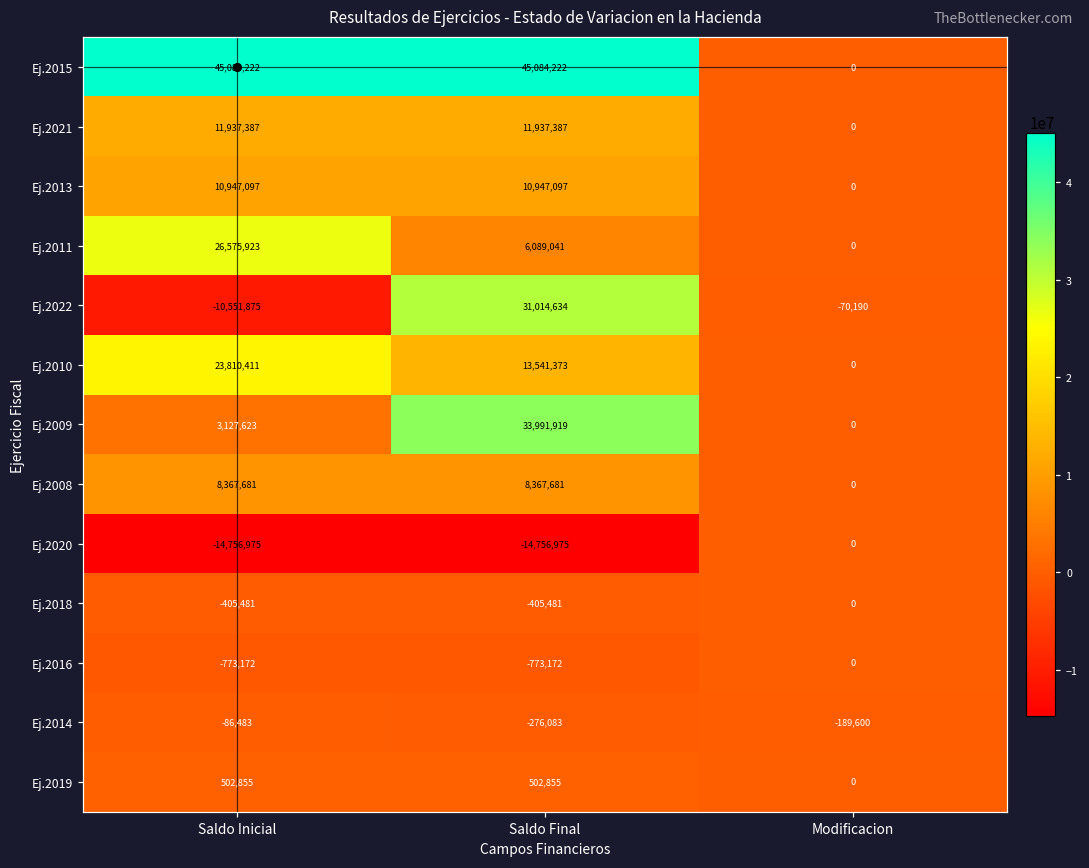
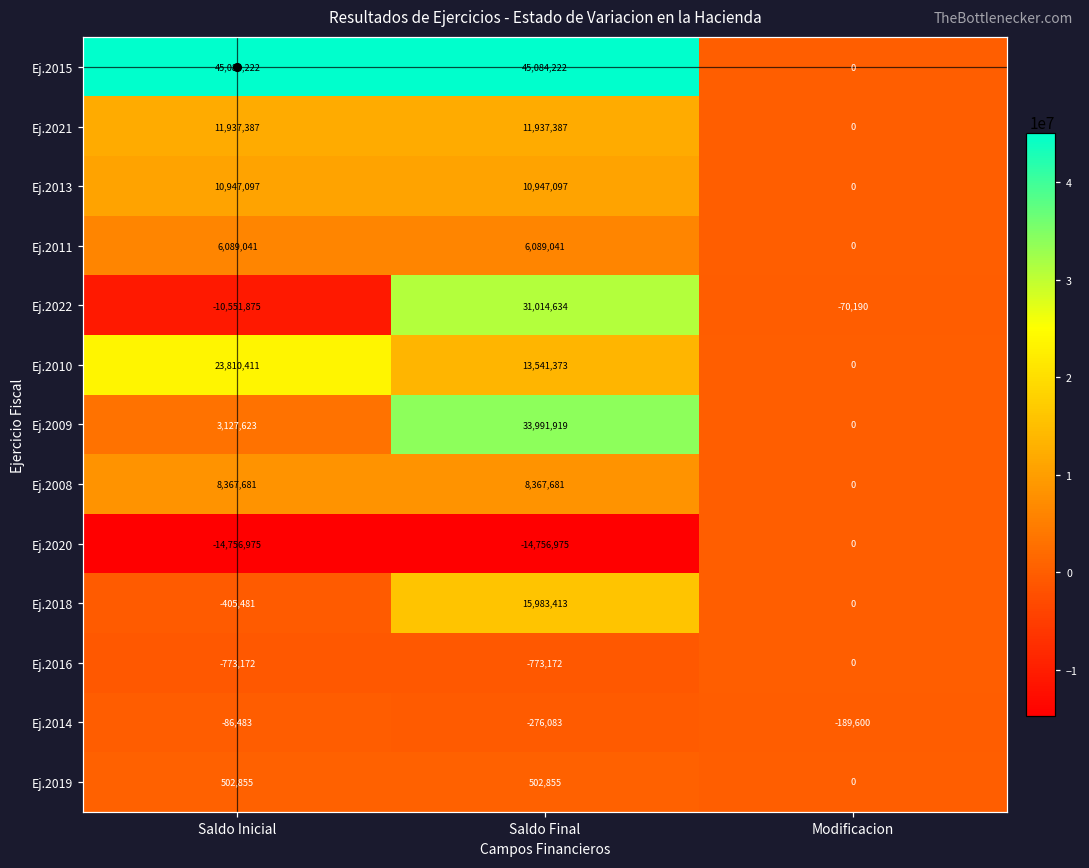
  {
    "Ej.2015": {
      "Saldo Final": "45,084,222",
      "Modificacion": "0"
    },
    "Ej.2021": {
      "Saldo Inicial": "11,937,387",
      "Saldo Final": "11,937,387",
      "Modificacion": "0"
    },
    "Ej.2013": {
      "Saldo Inicial": "10,947,097",
      "Saldo Final": "10,947,097",
      "Modificacion": "0"
    },
    "Ej.2011": {
-     "Saldo Inicial": "26,575,923",
+     "Saldo Inicial": "6,089,041",
      "Saldo Final": "6,089,041",
      "Modificacion": "0"
    },
    "Ej.2022": {
      "Saldo Inicial": "-10,551,875",
      "Saldo Final": "31,014,634",
      "Modificacion": "-70,190"
    },
    "Ej.2010": {
      "Saldo Inicial": "23,810,411",
      "Saldo Final": "13,541,373",
      "Modificacion": "0"
    },
    "Ej.2009": {
      "Saldo Inicial": "3,127,623",
      "Saldo Final": "33,991,919",
      "Modificacion": "0"
    },
    "Ej.2008": {
      "Saldo Inicial": "8,367,681",
      "Saldo Final": "8,367,681",
      "Modificacion": "0"
    },
    "Ej.2020": {
      "Saldo Inicial": "-14,756,975",
      "Saldo Final": "-14,756,975",
      "Modificacion": "0"
    },
    "Ej.2018": {
      "Saldo Inicial": "-405,481",
-     "Saldo Final": "-405,481",
+     "Saldo Final": "15,983,413",
      "Modificacion": "0"
    },
    "Ej.2016": {
      "Saldo Inicial": "-773,172",
      "Saldo Final": "-773,172",
      "Modificacion": "0"
    },
    "Ej.2014": {
      "Saldo Inicial": "-86,483",
      "Saldo Final": "-276,083",
      "Modificacion": "-189,600"
    },
    "Ej.2019": {
      "Saldo Inicial": "502,855",
      "Saldo Final": "502,855",
      "Modificacion": "0"
    }
  }
